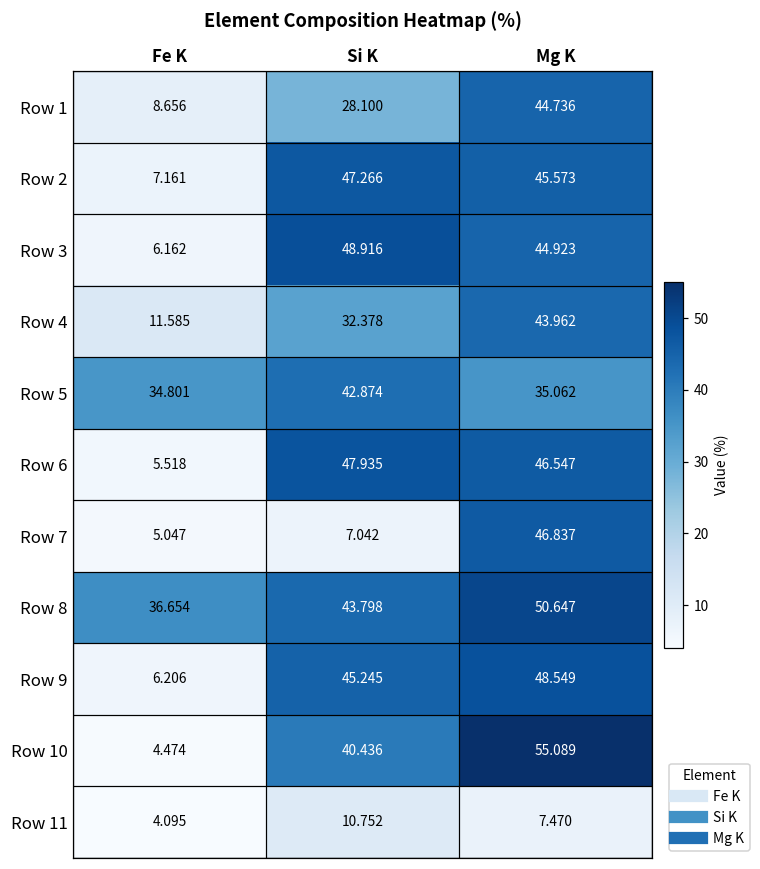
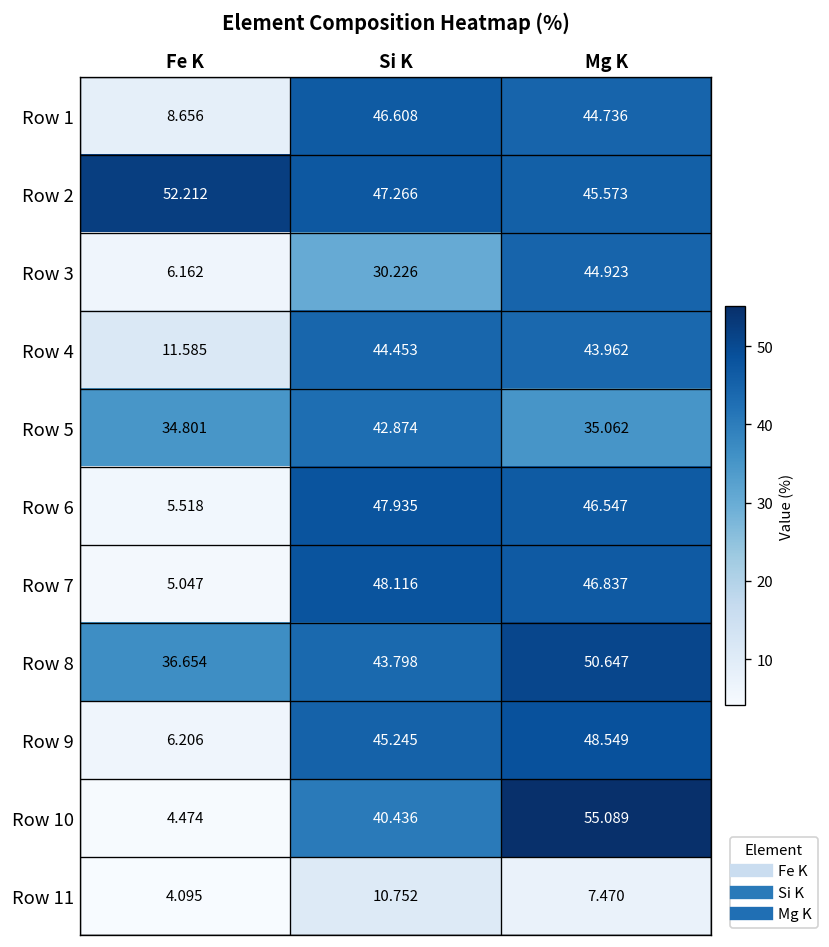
  {
    "Row 1": {
      "Fe K": 8.656,
-     "Si K": 28.100,
+     "Si K": 46.608,
      "Mg K": 44.736
    },
    "Row 2": {
-     "Fe K": 7.161,
+     "Fe K": 52.212,
      "Si K": 47.266,
      "Mg K": 45.573
    },
    "Row 3": {
      "Fe K": 6.162,
-     "Si K": 48.916,
+     "Si K": 30.226,
      "Mg K": 44.923
    },
    "Row 4": {
      "Fe K": 11.585,
-     "Si K": 32.378,
+     "Si K": 44.453,
      "Mg K": 43.962
    },
    "Row 5": {
      "Fe K": 34.801,
      "Si K": 42.874,
      "Mg K": 35.062
    },
    "Row 6": {
      "Fe K": 5.518,
      "Si K": 47.935,
      "Mg K": 46.547
    },
    "Row 7": {
      "Fe K": 5.047,
-     "Si K": 7.042,
+     "Si K": 48.116,
      "Mg K": 46.837
    },
    "Row 8": {
      "Fe K": 36.654,
      "Si K": 43.798,
      "Mg K": 50.647
    },
    "Row 9": {
      "Fe K": 6.206,
      "Si K": 45.245,
      "Mg K": 48.549
    },
    "Row 10": {
      "Fe K": 4.474,
      "Si K": 40.436,
      "Mg K": 55.089
    },
    "Row 11": {
      "Fe K": 4.095,
      "Si K": 10.752,
      "Mg K": 7.470
    }
  }
